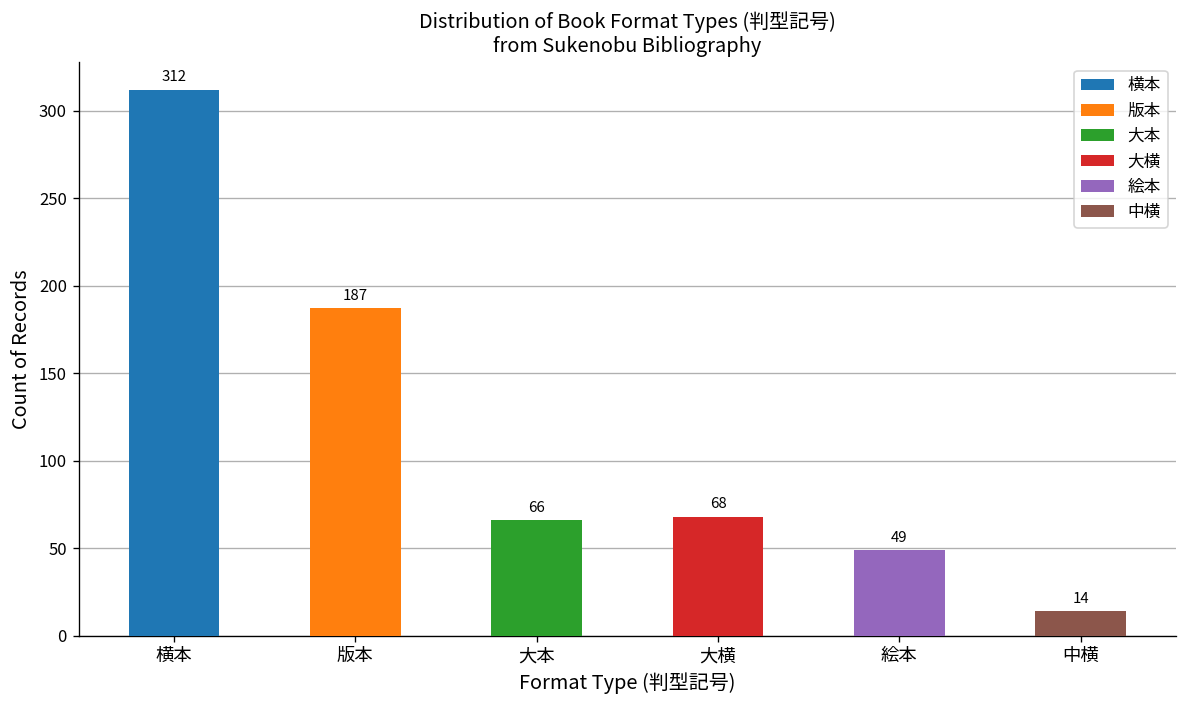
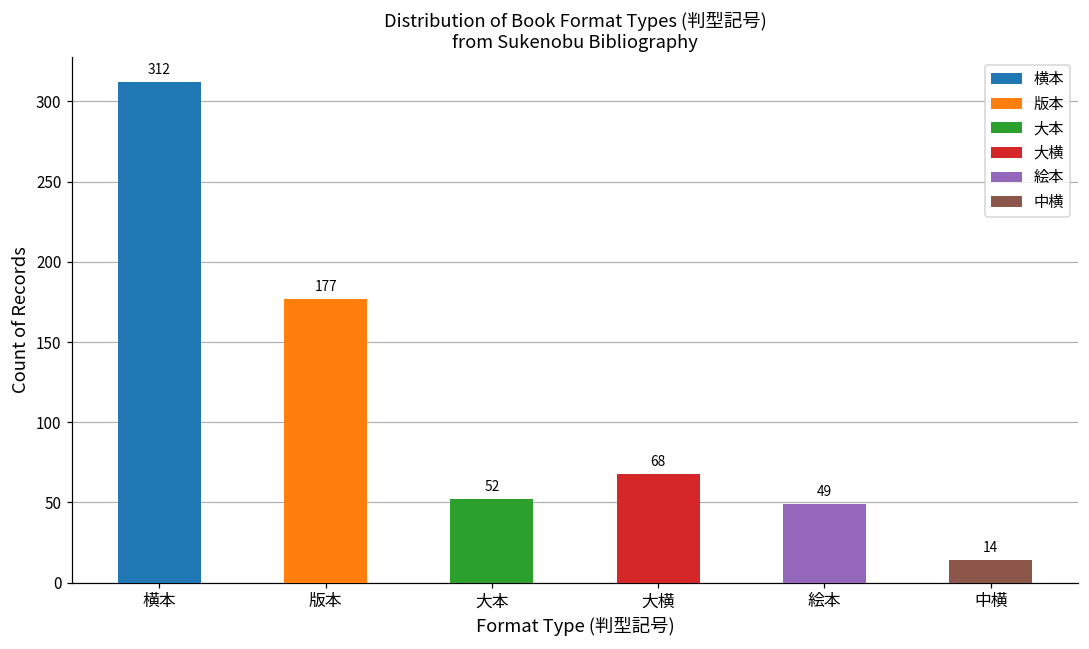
  {
    "横本": 312,
-   "版本": 187,
-   "大本": 66,
+   "版本": 177,
+   "大本": 52,
    "大横": 68,
    "絵本": 49,
    "中横": 14
  }
